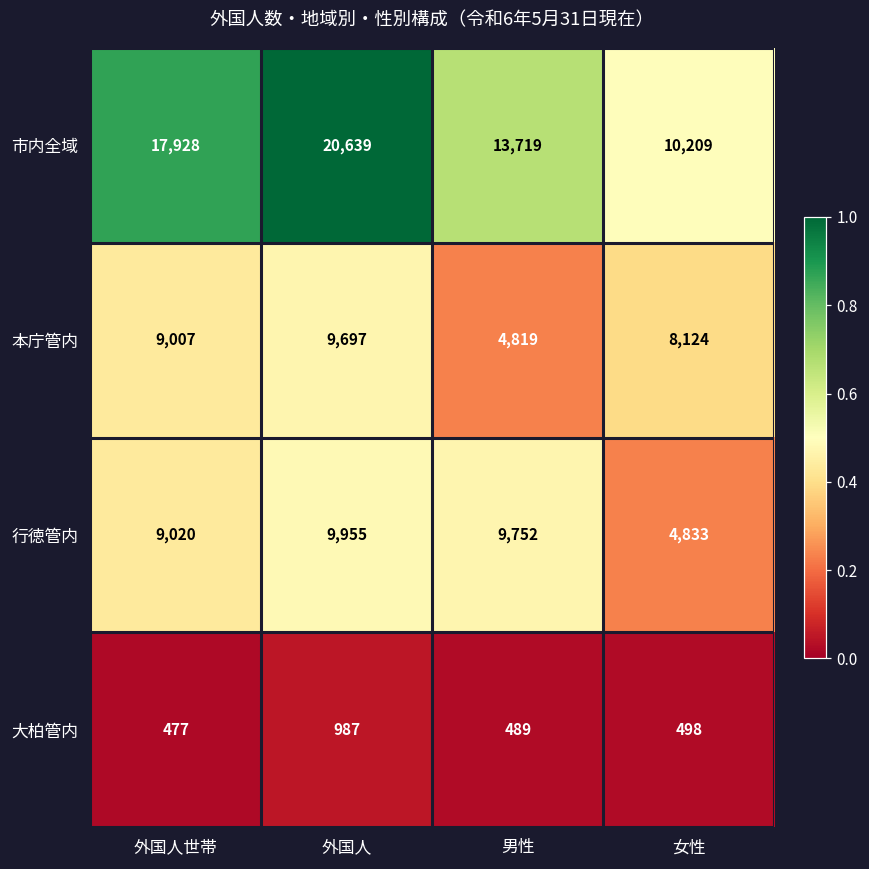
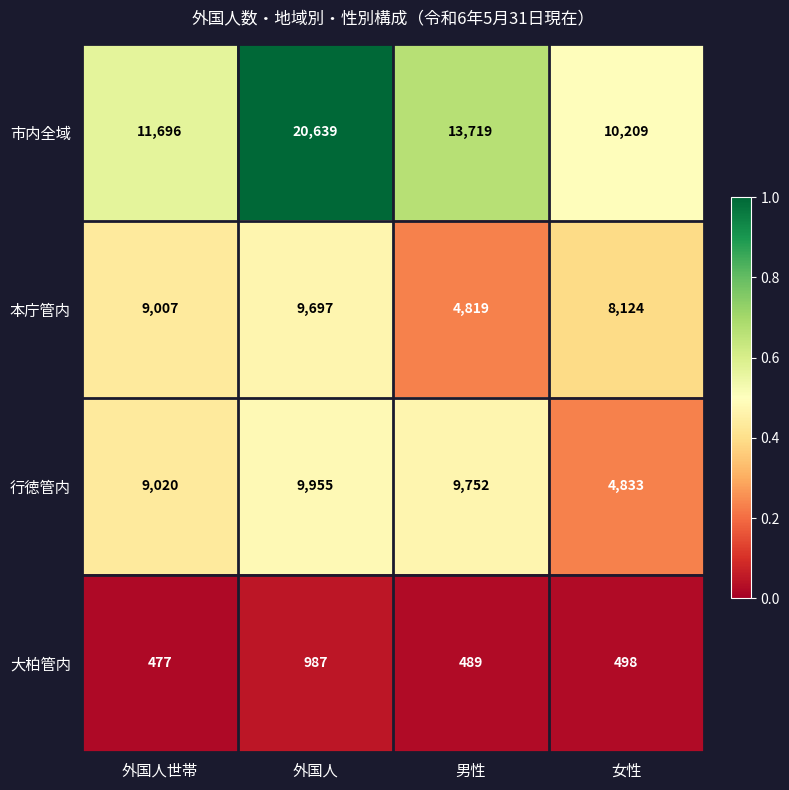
  {
    "市内全域": {
-     "外国人世帯": "17,928",
+     "外国人世帯": "11,696",
      "外国人": "20,639",
      "男性": "13,719",
      "女性": "10,209"
    },
    "本庁管内": {
      "外国人世帯": "9,007",
      "外国人": "9,697",
      "男性": "4,819",
      "女性": "8,124"
    },
    "行徳管内": {
      "外国人世帯": "9,020",
      "外国人": "9,955",
      "男性": "9,752",
      "女性": "4,833"
    },
    "大柏管内": {
      "外国人世帯": "477",
      "外国人": "987",
      "男性": "489",
      "女性": "498"
    }
  }
